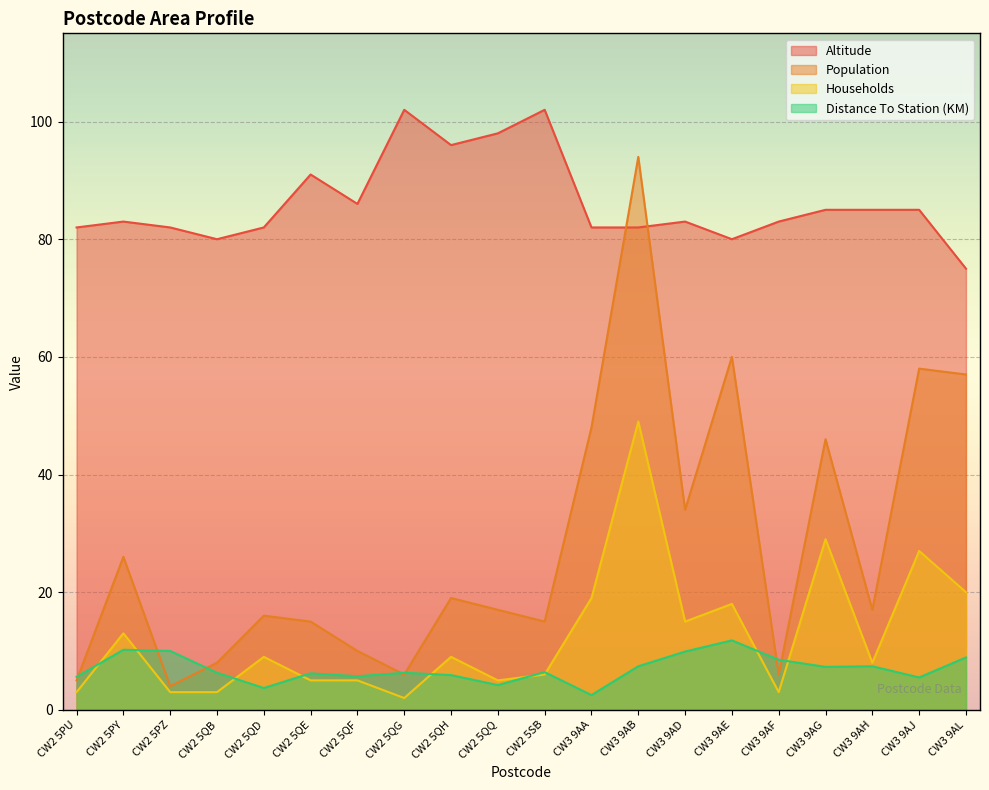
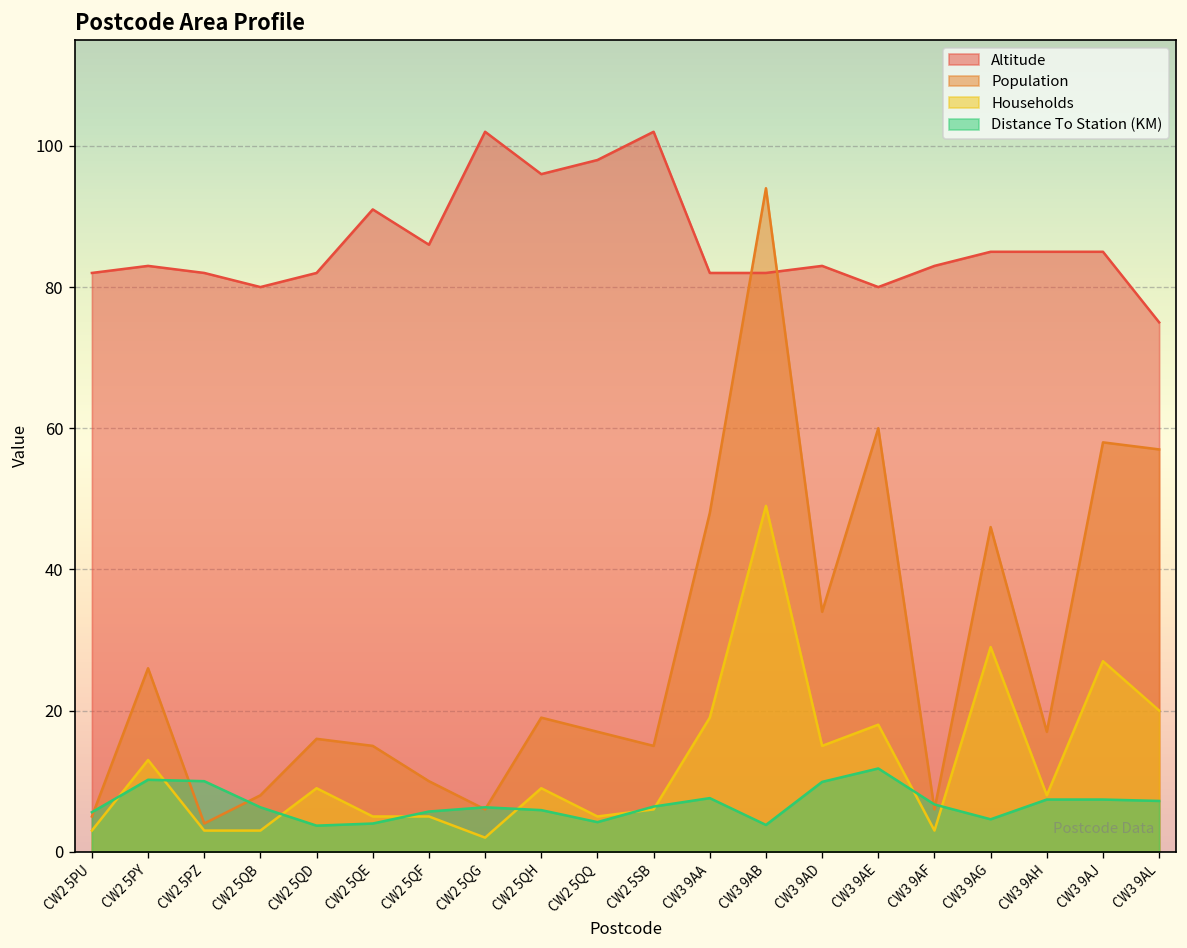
  {
    "Distance To Station (KM)": {
      "CW2 5PU": 6,
      "CW2 5PY": 10,
      "CW2 5PZ": 10,
      "CW2 5QB": 6,
      "CW2 5QD": 4,
-     "CW2 5QE": 6,
+     "CW2 5QE": 4,
      "CW2 5QF": 6,
      "CW2 5QH": 6,
      "CW2 5QQ": 4,
-     "CW3 9AA": 3,
-     "CW3 9AB": 7,
+     "CW3 9AA": 8,
+     "CW3 9AB": 4,
      "CW3 9AD": 10,
      "CW3 9AE": 12,
-     "CW3 9AF": 9,
-     "CW3 9AG": 7,
+     "CW3 9AF": 7,
+     "CW3 9AG": 5,
      "CW3 9AH": 7,
-     "CW3 9AJ": 6,
-     "CW3 9AL": 9
+     "CW3 9AJ": 7,
+     "CW3 9AL": 7
    }
  }
